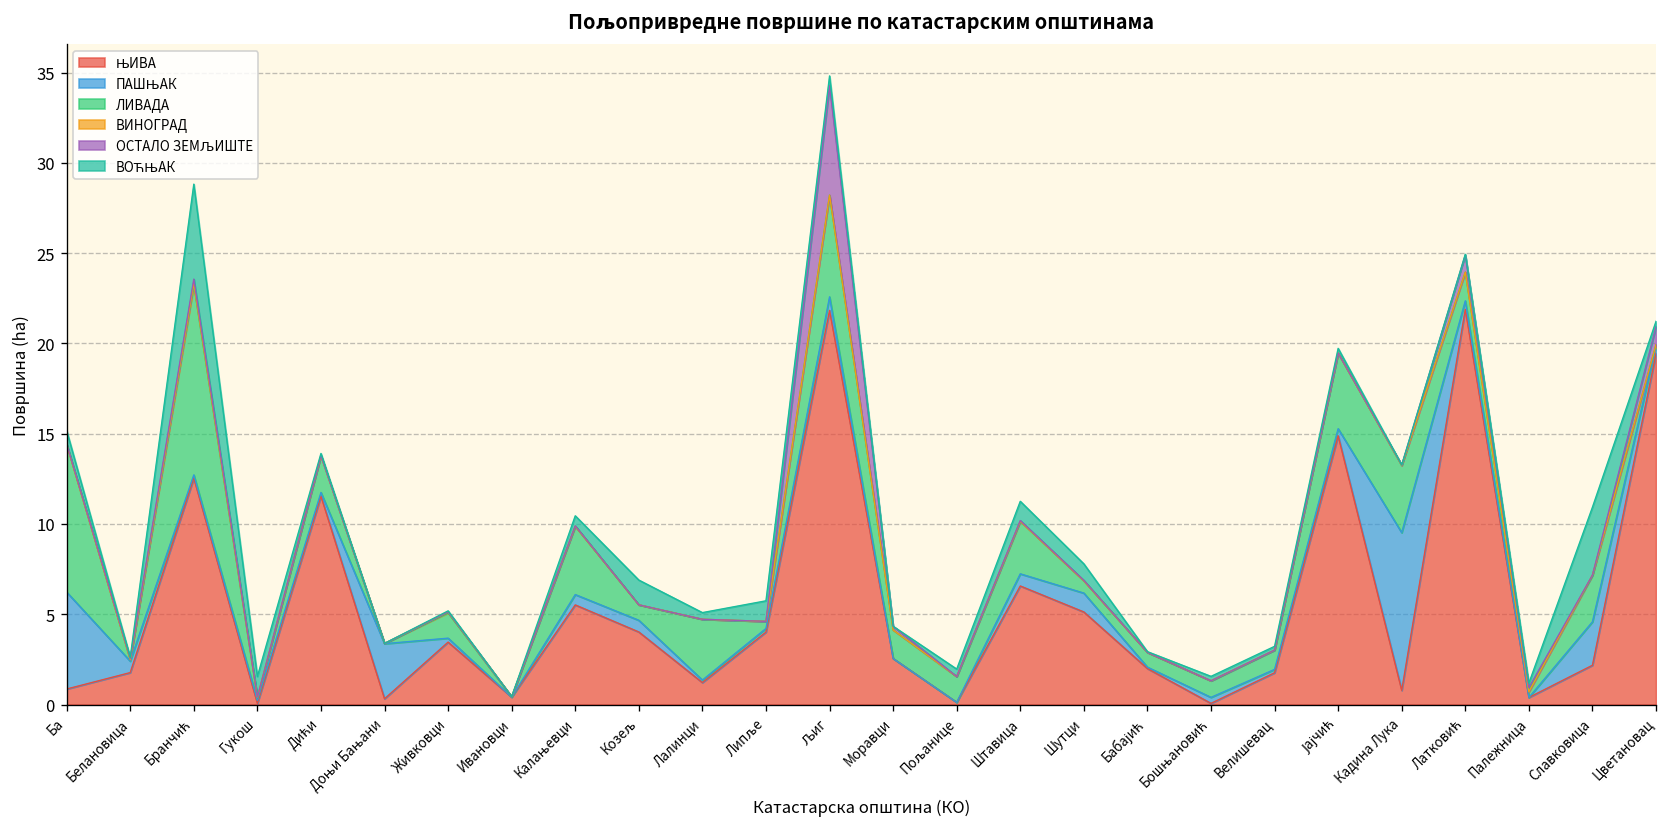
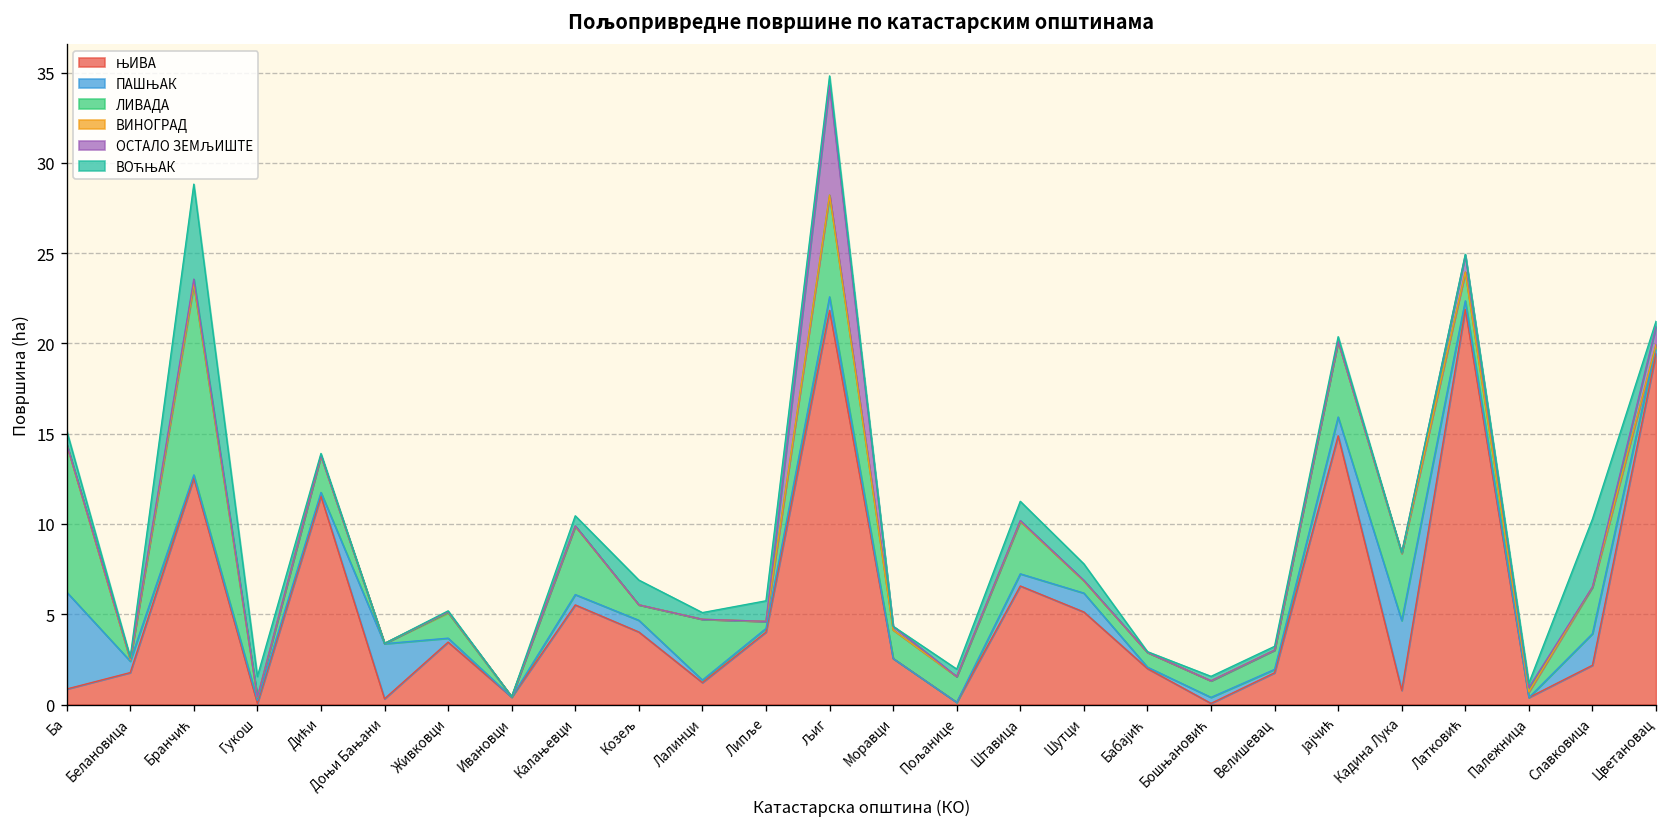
  {
    "ЊИВА": {
      "Ба": 0.9,
      "Белановица": 1.8,
      "Бранчић": 12.5,
      "Дићи": 11.5,
      "Доњи Бањани": 0.3,
      "Живковци": 3.5,
      "Калањевци": 5.5,
      "Козељ": 4.0,
      "Липље": 4.0,
      "Љиг": 21.8,
      "Штавица": 6.6,
      "Шутци": 5.1,
      "Бошњановић": 0.1,
      "Велишевац": 1.8,
      "Јајчић": 14.9,
      "Кадина Лука": 0.8,
      "Латковић": 21.9,
      "Славковица": 2.2,
      "Цветановац": 19.4
    },
    "ПАШЊАК": {
      "Ба": 5.4,
      "Бранчић": 0.2,
      "Дићи": 0.2,
      "Живковци": 0.2,
      "Калањевци": 0.6,
      "Козељ": 0.6,
      "Липље": 0.2,
      "Љиг": 0.8,
      "Штавица": 0.7,
      "Шутци": 1.0,
      "Бошњановић": 0.3,
      "Велишевац": 0.2,
-     "Јајчић": 0.4,
-     "Кадина Лука": 8.7,
+     "Јајчић": 1.0,
+     "Кадина Лука": 3.9,
      "Латковић": 0.5,
-     "Славковица": 2.4
+     "Славковица": 1.8
    },
    "ОСТАЛО ЗЕМЉИШТЕ": {
      "Бранчић": 0.2,
      "Љиг": 6.1,
      "Палежница": 0.2,
      "Цветановац": 1.0
    }
  }
